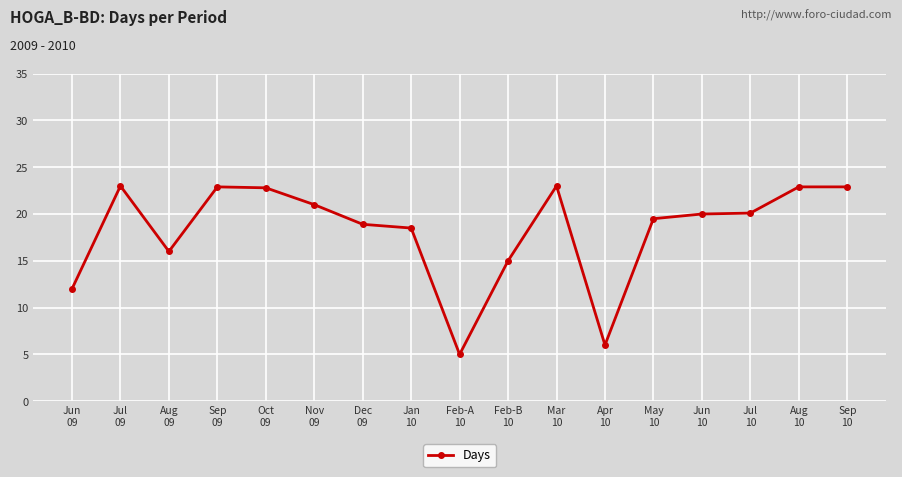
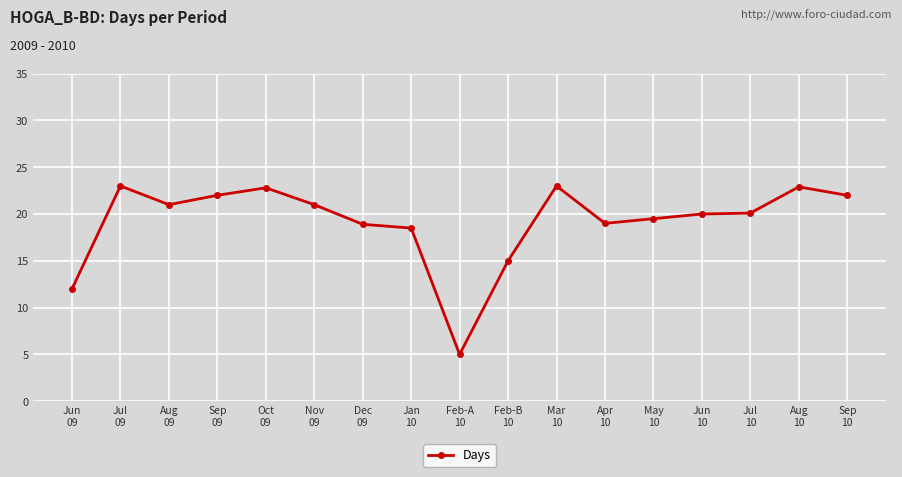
  {
    "Jun 09": 12,
    "Jul 09": 23,
-   "Aug 09": 16,
-   "Sep 09": 23,
+   "Aug 09": 21,
+   "Sep 09": 22,
    "Oct 09": 23,
    "Nov 09": 21,
    "Dec 09": 19,
    "Jan 10": 19,
    "Feb-A 10": 5,
    "Feb-B 10": 15,
    "Mar 10": 23,
-   "Apr 10": 6,
+   "Apr 10": 19,
    "May 10": 20,
    "Jun 10": 20,
    "Jul 10": 20,
    "Aug 10": 23,
-   "Sep 10": 23
+   "Sep 10": 22
  }
